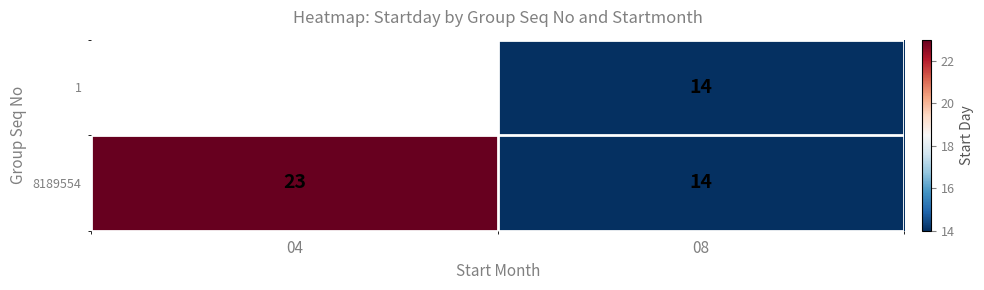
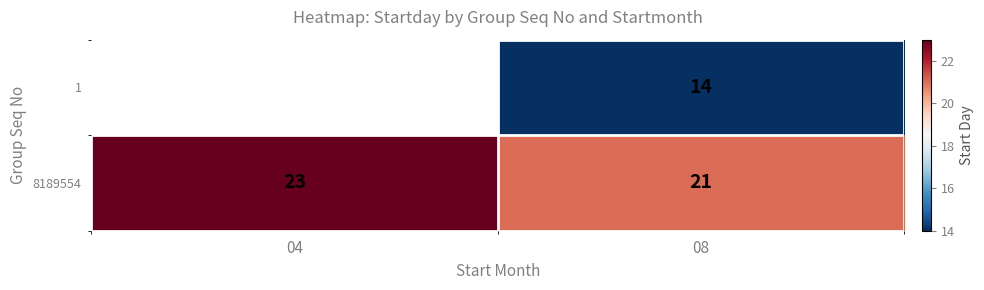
  {
    "1": {
      "08": 14
    },
    "8189554": {
      "04": 23,
-     "08": 14
+     "08": 21
    }
  }
